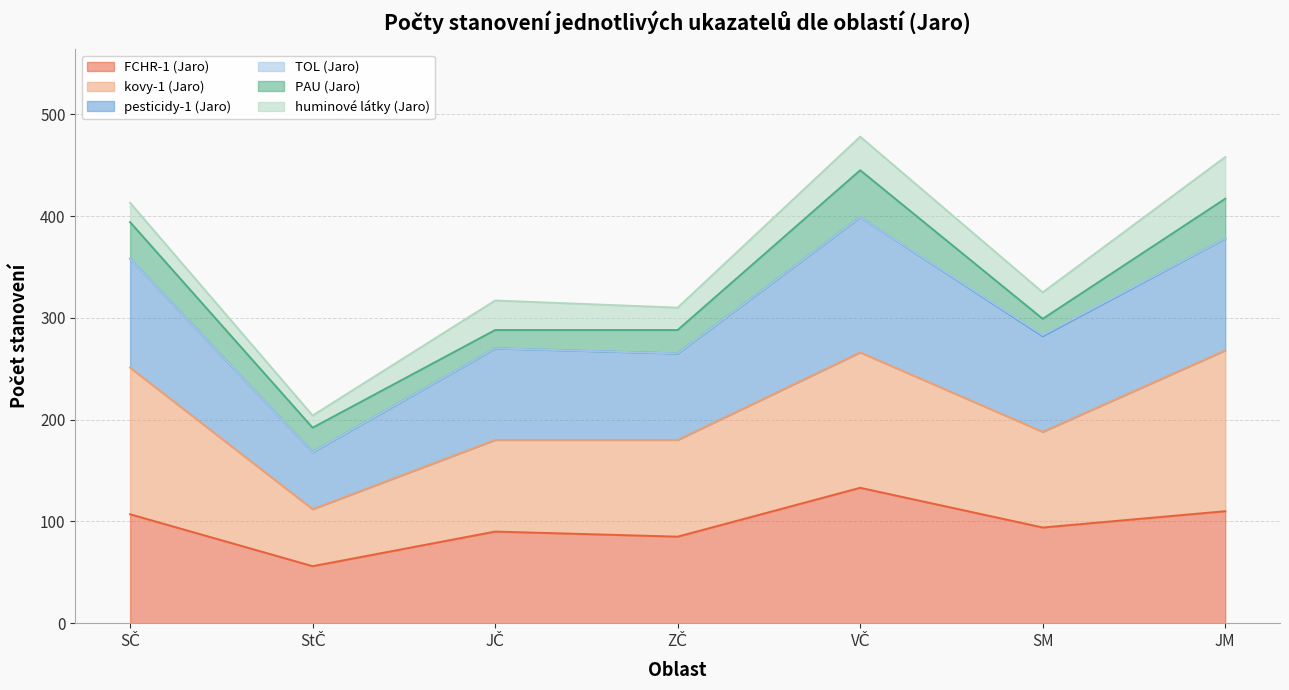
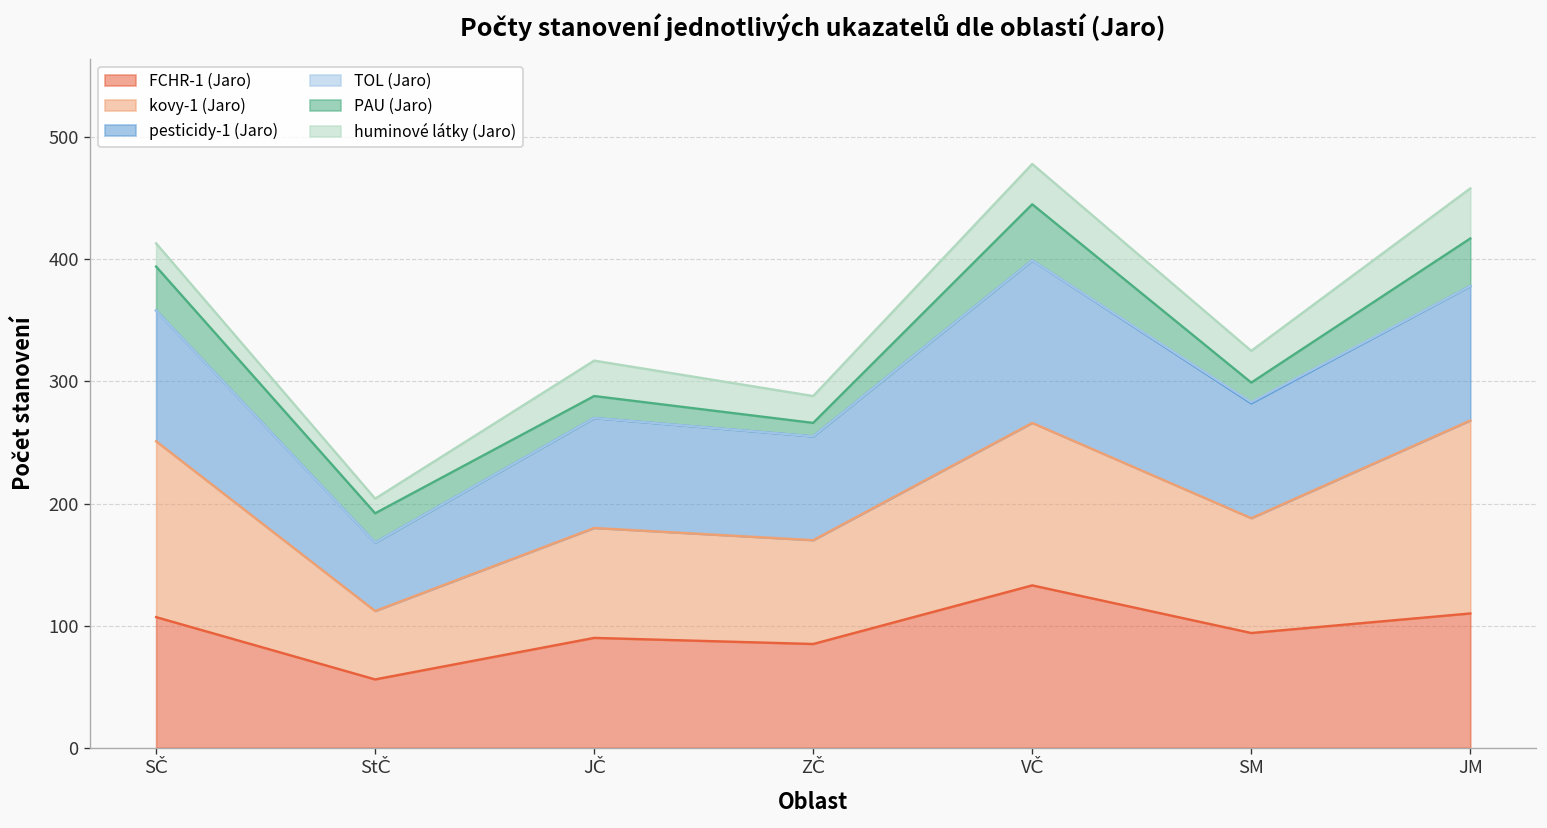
  {
    "FCHR-1 (Jaro)": {
      "SČ": 107,
      "StČ": 56,
      "JČ": 90,
      "ZČ": 85,
      "VČ": 133,
      "SM": 94,
      "JM": 110
    },
    "kovy-1 (Jaro)": {
      "SČ": 144,
      "StČ": 56,
      "JČ": 90,
-     "ZČ": 95,
+     "ZČ": 85,
      "VČ": 133,
      "SM": 94,
      "JM": 158
    },
    "PAU (Jaro)": {
      "SČ": 36,
      "StČ": 24,
      "JČ": 18,
-     "ZČ": 23,
+     "ZČ": 11,
      "VČ": 46,
      "SM": 16,
      "JM": 39
    }
  }
